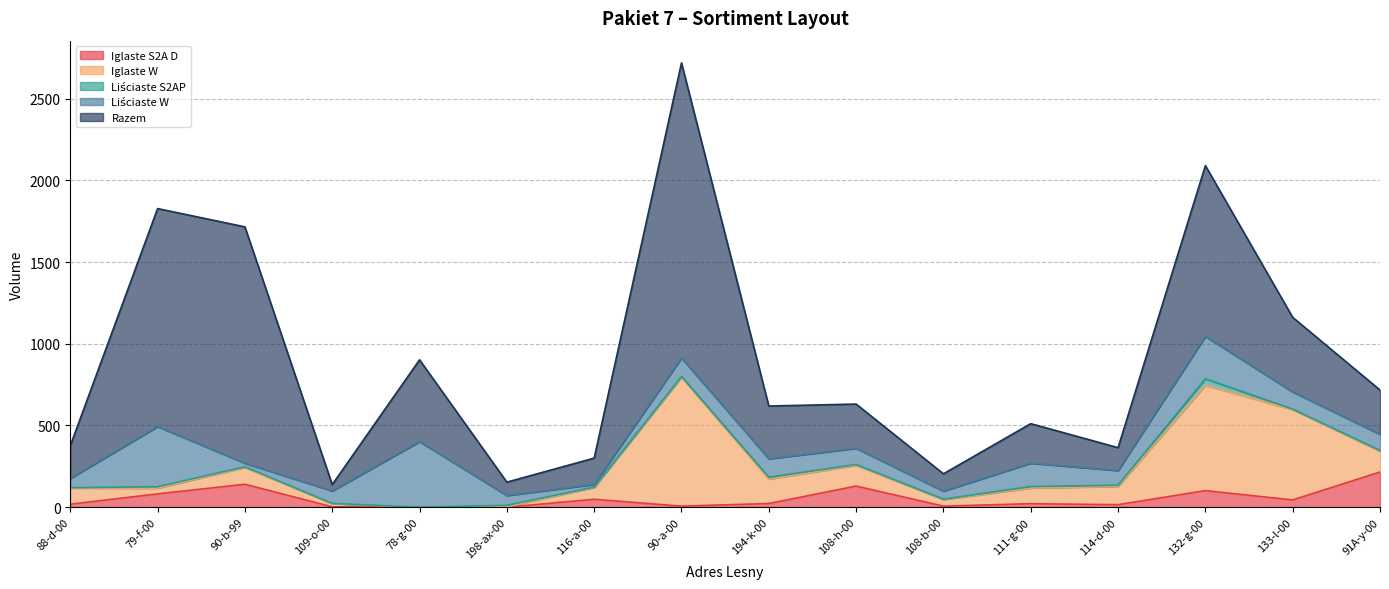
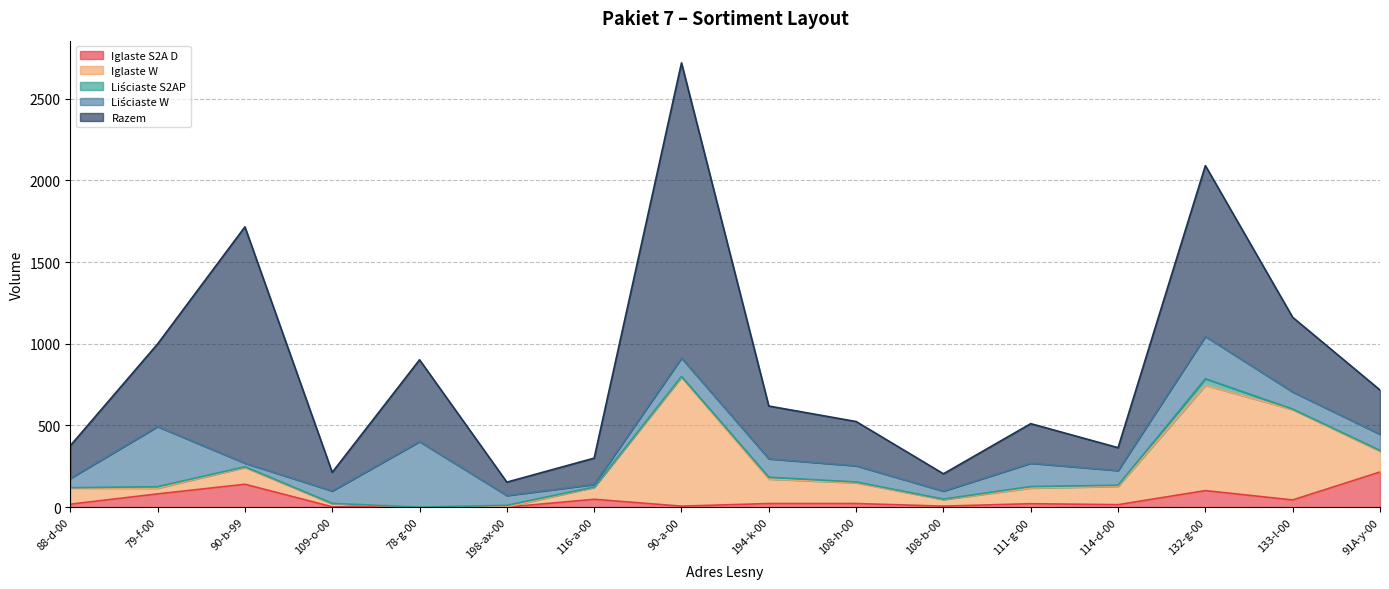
  {
    "Iglaste S2A D": {
      "88-d-00": 20,
      "79-f-00": 80,
      "90-b-99": 140,
      "109-o-00": 0,
      "116-a-00": 50,
      "90-a-00": 10,
      "194-k-00": 20,
-     "108-h-00": 130,
+     "108-h-00": 20,
      "108-b-00": 10,
      "111-g-00": 20,
      "114-d-00": 20,
      "132-g-00": 100,
      "133-l-00": 40,
      "91A-y-00": 220
    },
    "Iglaste W": {
      "132-g-00": 650
    },
    "Razem": {
      "88-d-00": 200,
-     "79-f-00": 1340,
+     "79-f-00": 510,
      "90-b-99": 1450,
-     "109-o-00": 40,
+     "109-o-00": 110,
      "78-g-00": 500,
      "198-ax-00": 80,
      "116-a-00": 160,
      "90-a-00": 1810,
      "194-k-00": 320,
      "108-h-00": 270,
      "108-b-00": 110,
      "111-g-00": 240,
      "114-d-00": 140,
      "132-g-00": 1050,
      "133-l-00": 460,
      "91A-y-00": 270
    }
  }
